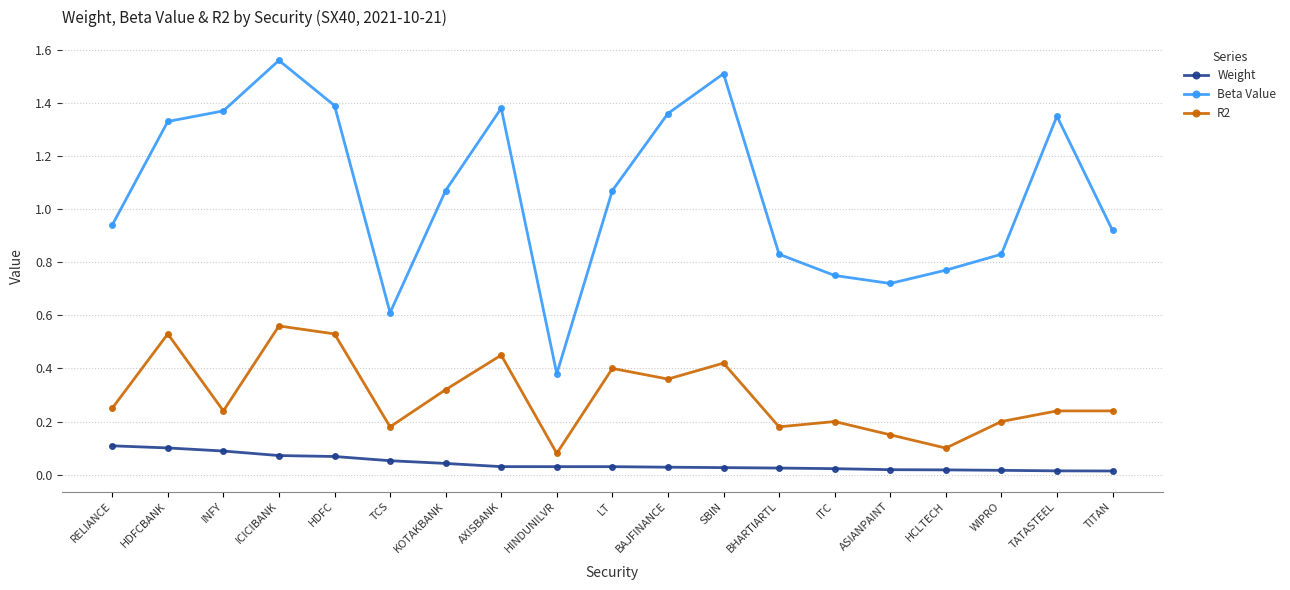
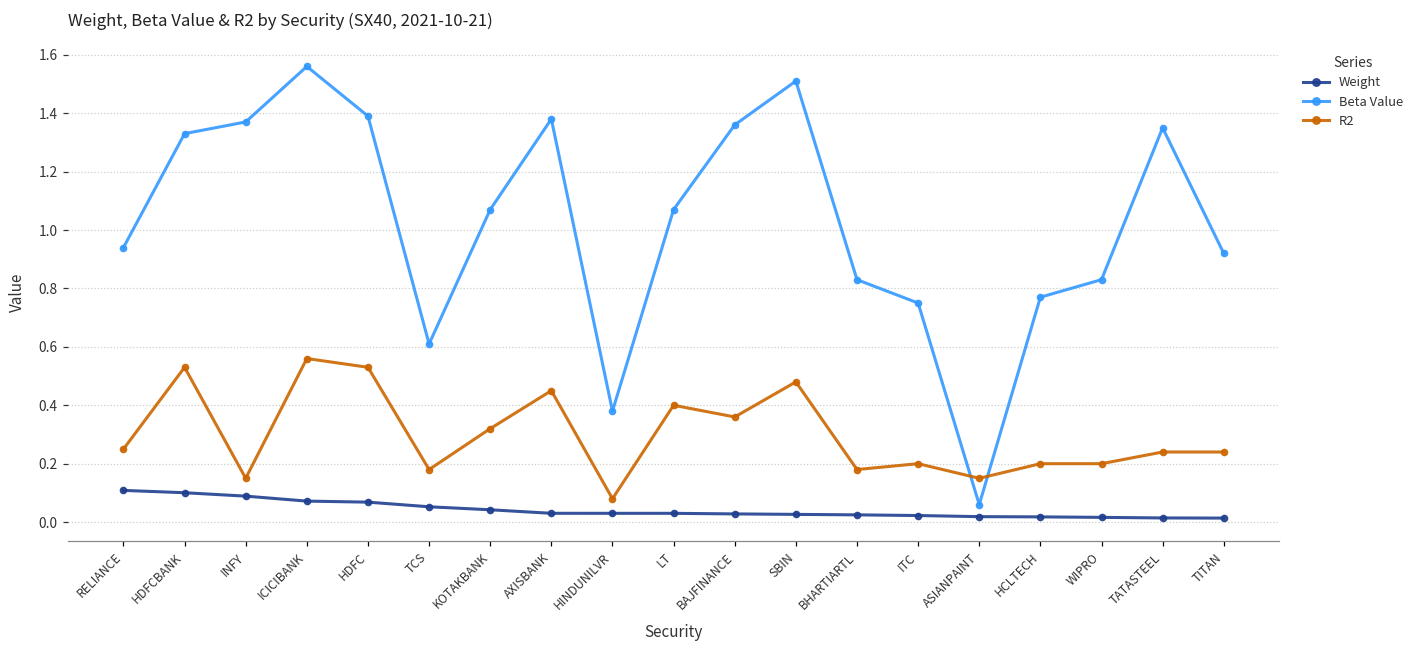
  {
    "Weight": {
      "RELIANCE": 0.11,
      "HDFCBANK": 0.10,
      "INFY": 0.09,
      "ICICIBANK": 0.07,
      "HDFC": 0.07,
      "TCS": 0.05,
      "KOTAKBANK": 0.04,
      "AXISBANK": 0.03,
      "HINDUNILVR": 0.03,
      "LT": 0.03,
      "BAJFINANCE": 0.03,
      "SBIN": 0.03,
      "BHARTIARTL": 0.02,
      "ITC": 0.02,
      "ASIANPAINT": 0.02,
      "HCLTECH": 0.02,
      "WIPRO": 0.02,
      "TATASTEEL": 0.01,
      "TITAN": 0.01
    },
    "Beta Value": {
      "RELIANCE": 0.94,
      "HDFCBANK": 1.33,
      "INFY": 1.37,
      "ICICIBANK": 1.56,
      "HDFC": 1.39,
      "TCS": 0.61,
      "KOTAKBANK": 1.07,
      "AXISBANK": 1.38,
      "HINDUNILVR": 0.38,
      "LT": 1.07,
      "BAJFINANCE": 1.36,
      "SBIN": 1.51,
      "BHARTIARTL": 0.83,
      "ITC": 0.75,
-     "ASIANPAINT": 0.72,
+     "ASIANPAINT": 0.06,
      "HCLTECH": 0.77,
      "WIPRO": 0.83,
      "TATASTEEL": 1.35,
      "TITAN": 0.92
    },
    "R2": {
      "RELIANCE": 0.25,
      "HDFCBANK": 0.53,
-     "INFY": 0.24,
+     "INFY": 0.15,
      "ICICIBANK": 0.56,
      "HDFC": 0.53,
      "TCS": 0.18,
      "KOTAKBANK": 0.32,
      "AXISBANK": 0.45,
      "HINDUNILVR": 0.08,
      "LT": 0.40,
      "BAJFINANCE": 0.36,
-     "SBIN": 0.42,
+     "SBIN": 0.48,
      "BHARTIARTL": 0.18,
      "ITC": 0.20,
      "ASIANPAINT": 0.15,
-     "HCLTECH": 0.1,
+     "HCLTECH": 0.2,
      "WIPRO": 0.20,
      "TATASTEEL": 0.24,
      "TITAN": 0.24
    }
  }
